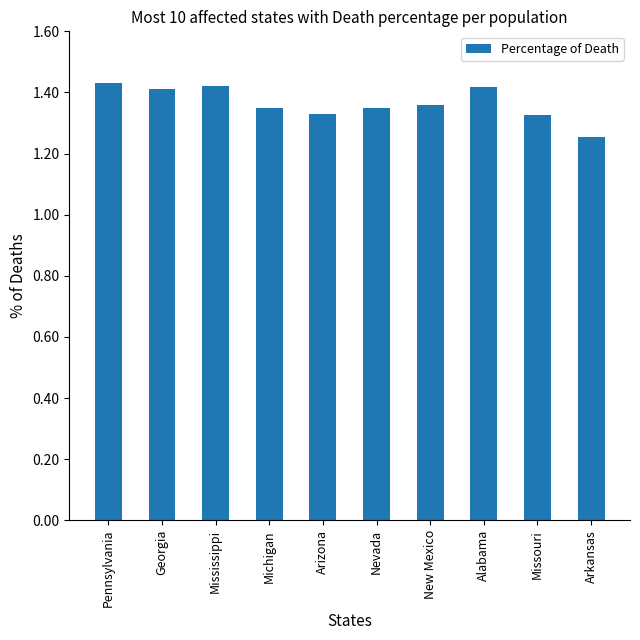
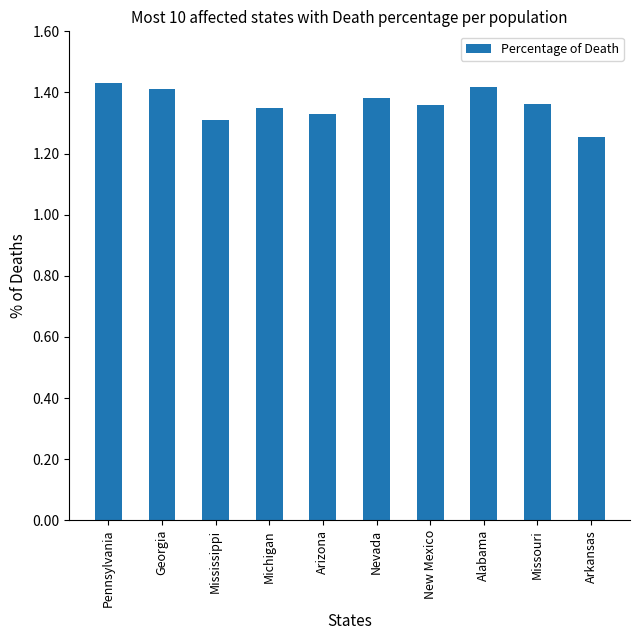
  {
    "Pennsylvania": 1.43,
    "Georgia": 1.41,
-   "Mississippi": 1.42,
+   "Mississippi": 1.31,
    "Michigan": 1.35,
    "Arizona": 1.33,
-   "Nevada": 1.35,
+   "Nevada": 1.38,
    "New Mexico": 1.36,
    "Alabama": 1.42,
-   "Missouri": 1.33,
+   "Missouri": 1.36,
    "Arkansas": 1.25
  }
